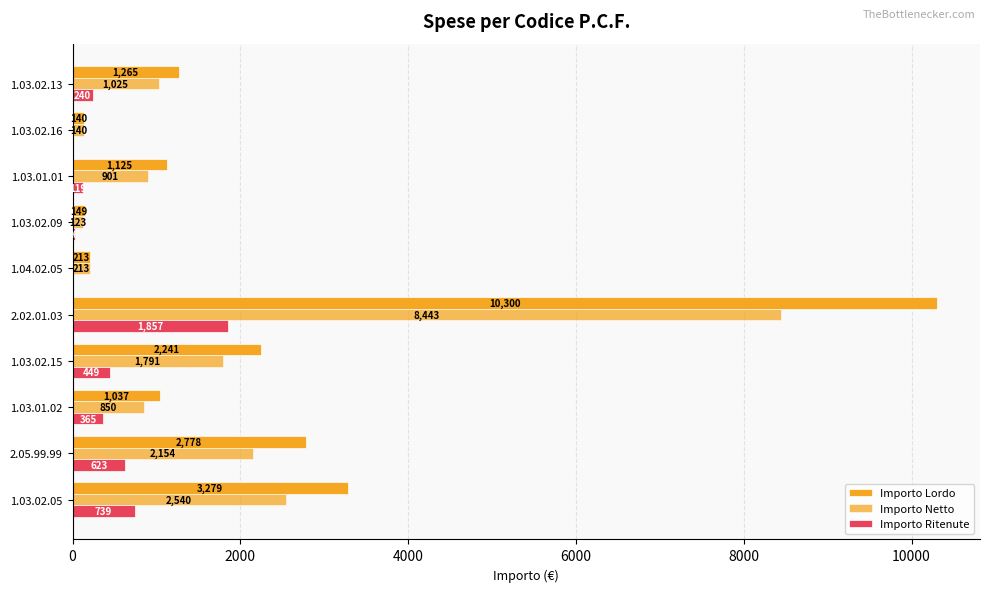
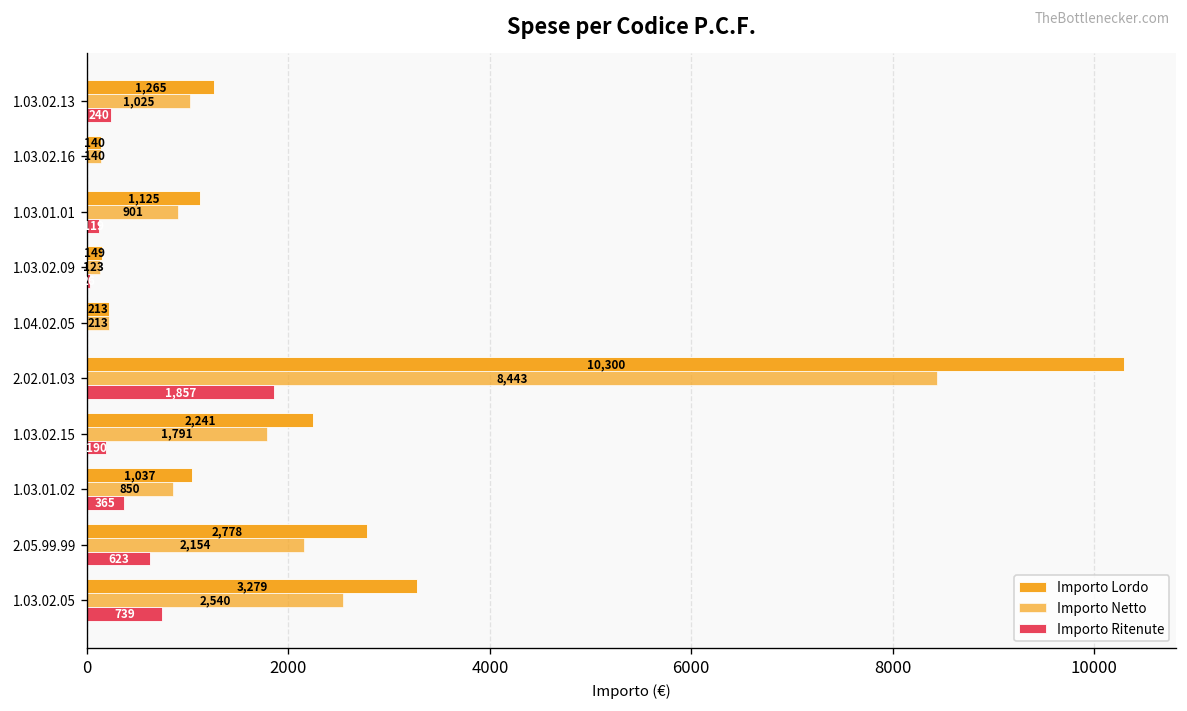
  {
    "Importo Ritenute": {
      "1.03.02.13": "240",
      "2.02.01.03": "1,857",
-     "1.03.02.15": "449",
+     "1.03.02.15": "190",
      "1.03.01.02": "365",
      "2.05.99.99": "623",
      "1.03.02.05": "739"
    }
  }
